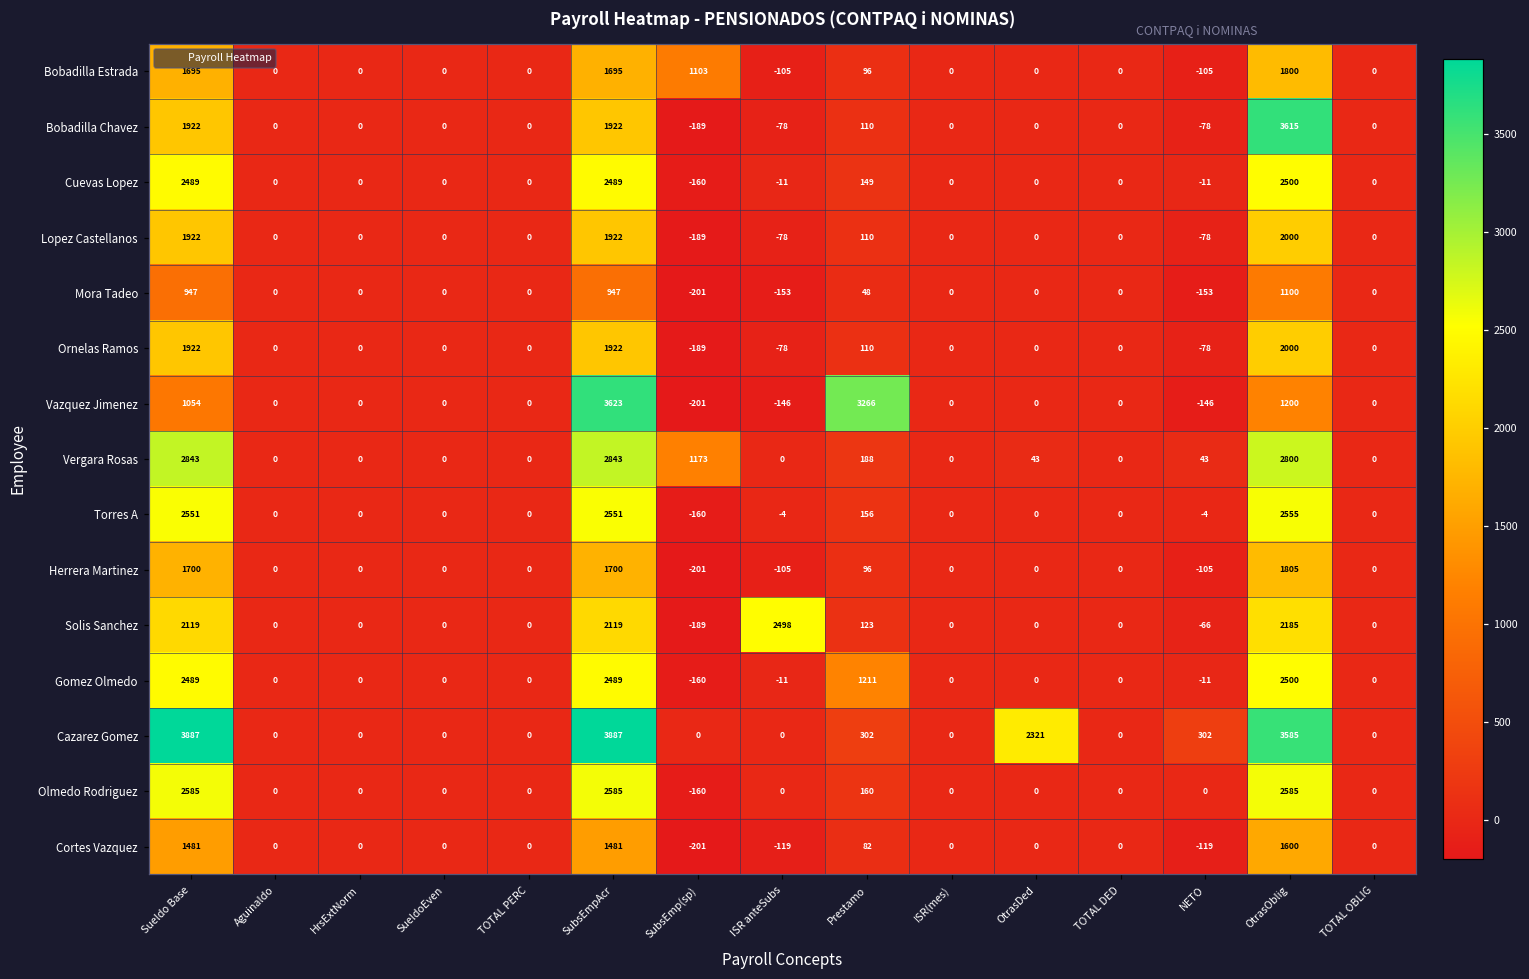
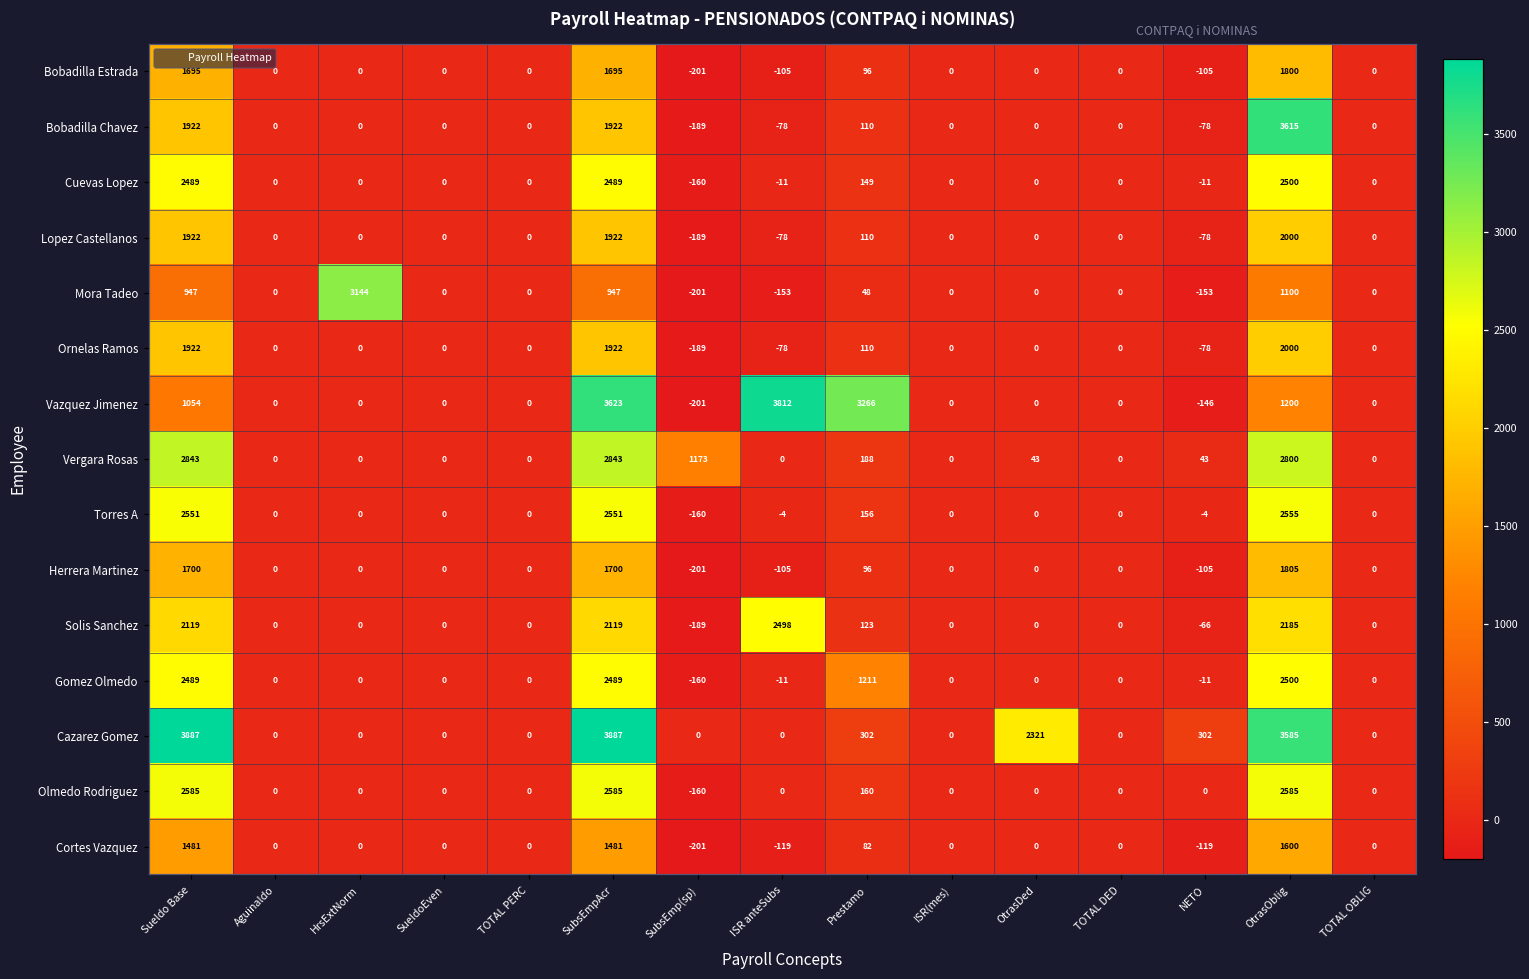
  {
    "Bobadilla Estrada": {
      "HrsExtNorm": 0,
      "SueldoEven": 0,
      "TOTAL PERC": 0,
      "SubsEmpAcr": 1695,
-     "SubsEmp(sp)": 1103,
+     "SubsEmp(sp)": -201,
      "ISR anteSubs": -105,
      "Prestamo": 96,
      "ISR(mes)": 0,
      "OtrasDed": 0,
      "TOTAL DED": 0,
      "NETO": -105,
      "OtrasOblig": 1800,
      "TOTAL OBLIG": 0
    },
    "Mora Tadeo": {
      "Sueldo Base": 947,
      "Aguinaldo": 0,
-     "HrsExtNorm": 0,
+     "HrsExtNorm": 3144,
      "SueldoEven": 0,
      "TOTAL PERC": 0,
      "SubsEmpAcr": 947,
      "SubsEmp(sp)": -201,
      "ISR anteSubs": -153,
      "Prestamo": 48,
      "ISR(mes)": 0,
      "OtrasDed": 0,
      "TOTAL DED": 0,
      "NETO": -153,
      "OtrasOblig": 1100,
      "TOTAL OBLIG": 0
    },
    "Vazquez Jimenez": {
      "Sueldo Base": 1054,
      "Aguinaldo": 0,
      "HrsExtNorm": 0,
      "SueldoEven": 0,
      "TOTAL PERC": 0,
      "SubsEmpAcr": 3623,
      "SubsEmp(sp)": -201,
-     "ISR anteSubs": -146,
+     "ISR anteSubs": 3812,
      "Prestamo": 3266,
      "ISR(mes)": 0,
      "OtrasDed": 0,
      "TOTAL DED": 0,
      "NETO": -146,
      "OtrasOblig": 1200,
      "TOTAL OBLIG": 0
    }
  }
